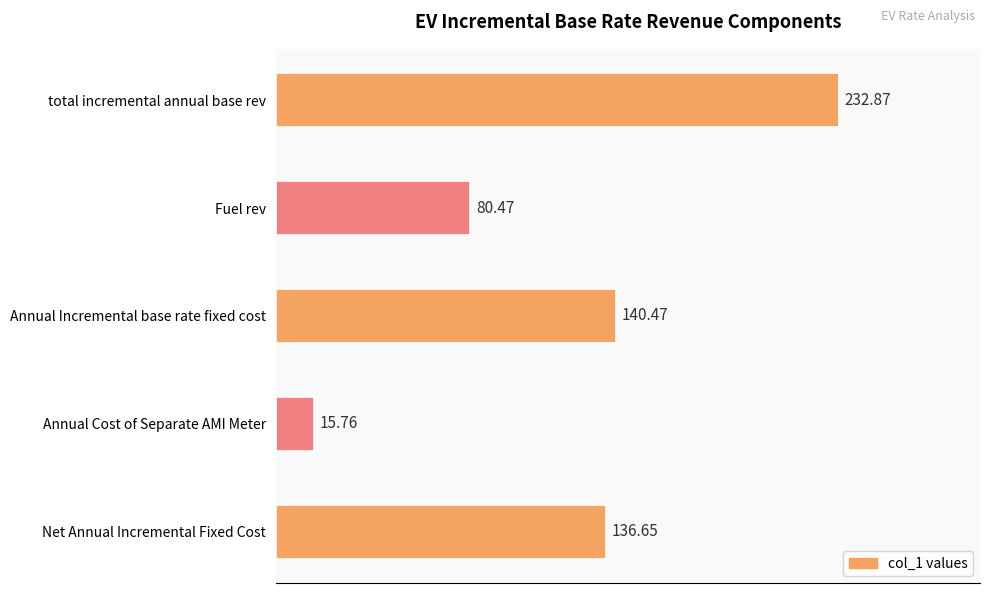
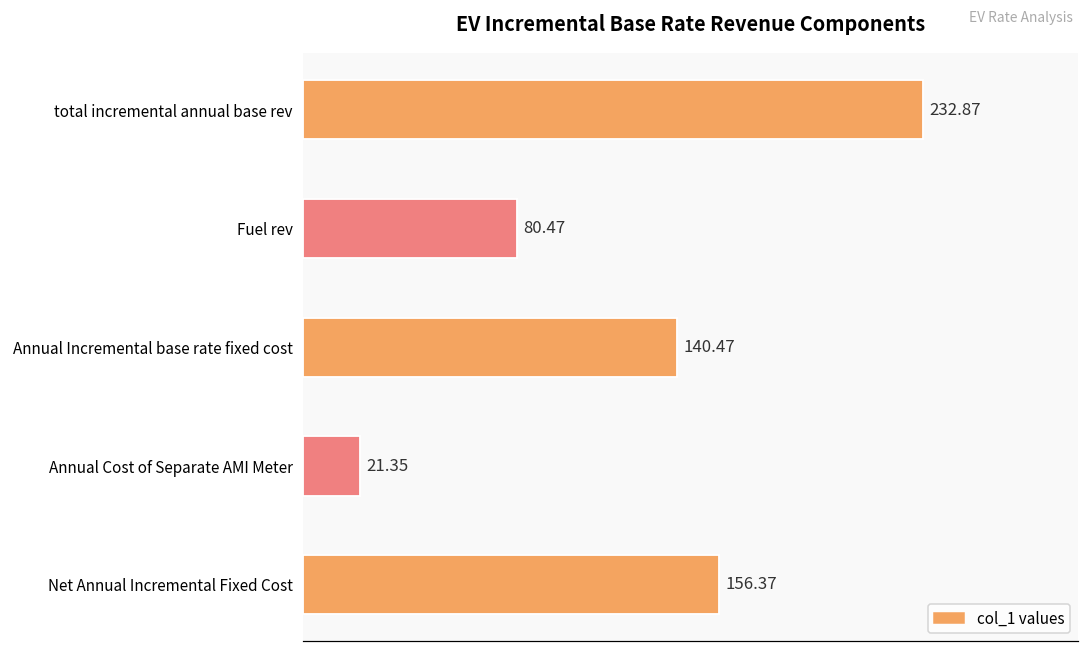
  {
    "total incremental annual base rev": 232.87,
    "Fuel rev": 80.47,
    "Annual Incremental base rate fixed cost": 140.47,
-   "Annual Cost of Separate AMI Meter": 15.76,
-   "Net Annual Incremental Fixed Cost": 136.65
+   "Annual Cost of Separate AMI Meter": 21.35,
+   "Net Annual Incremental Fixed Cost": 156.37
  }
